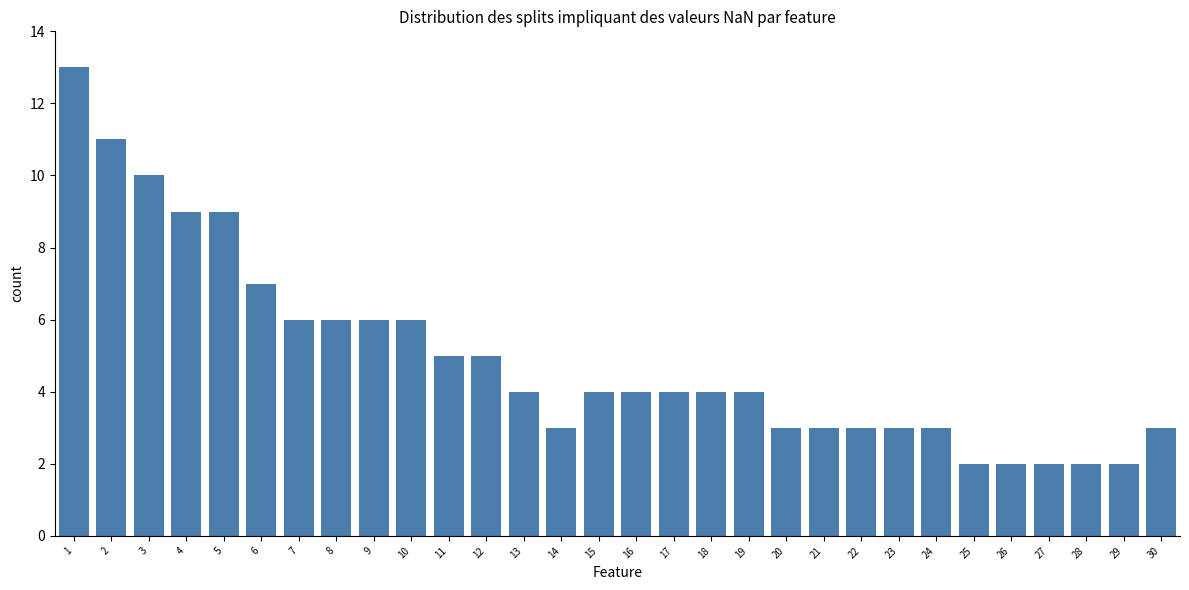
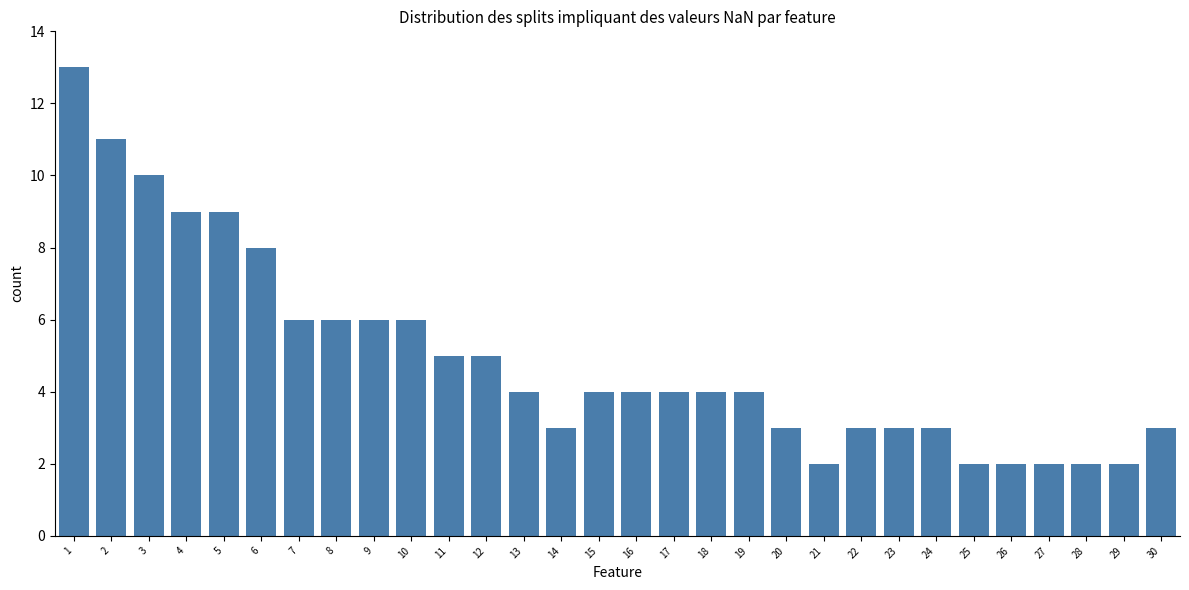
  {
    "1": 13,
    "2": 11,
    "3": 10,
    "4": 9,
    "5": 9,
-   "6": 7,
+   "6": 8,
    "7": 6,
    "8": 6,
    "9": 6,
    "10": 6,
    "11": 5,
    "12": 5,
    "13": 4,
    "14": 3,
    "15": 4,
    "16": 4,
    "17": 4,
    "18": 4,
    "19": 4,
    "20": 3,
-   "21": 3,
+   "21": 2,
    "22": 3,
    "23": 3,
    "24": 3,
    "25": 2,
    "26": 2,
    "27": 2,
    "28": 2,
    "29": 2,
    "30": 3
  }
